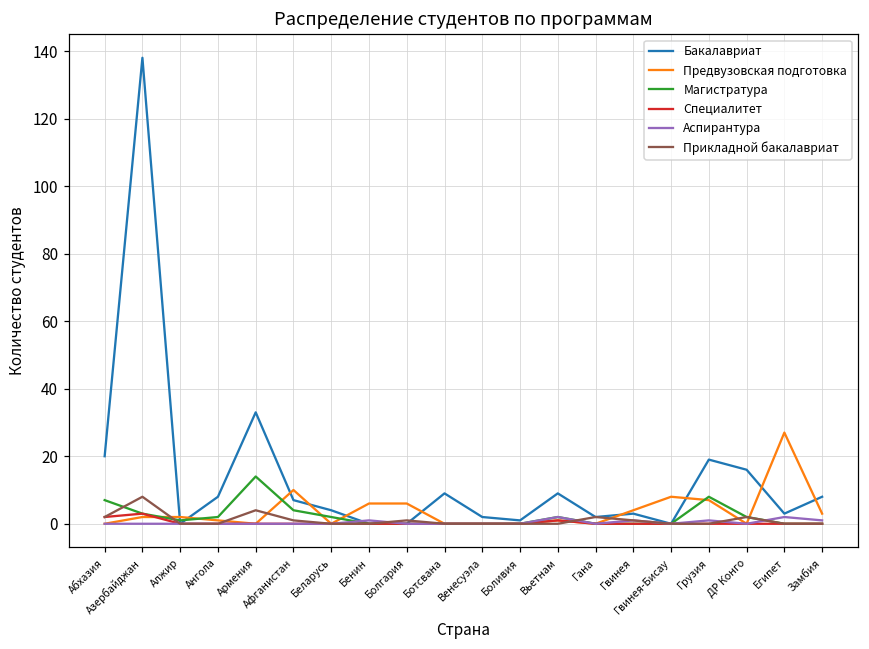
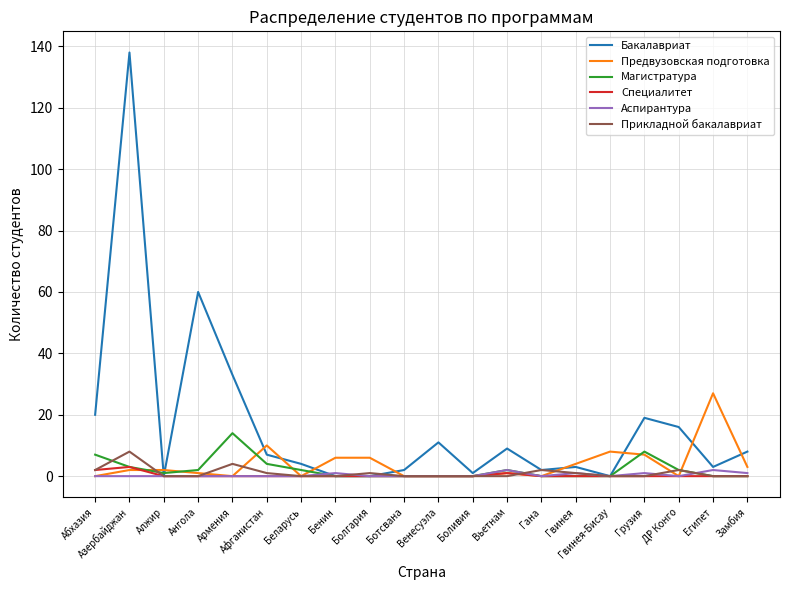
  {
    "Бакалавриат": {
      "Абхазия": 20,
      "Азербайджан": 138,
-     "Ангола": 8,
+     "Ангола": 60,
      "Армения": 33,
      "Афганистан": 7,
      "Беларусь": 4,
-     "Ботсвана": 9,
-     "Венесуэла": 2,
+     "Ботсвана": 2,
+     "Венесуэла": 11,
      "Боливия": 1,
      "Вьетнам": 9,
      "Гвинея": 3,
      "Грузия": 19,
      "ДР Конго": 16,
      "Египет": 3,
      "Замбия": 8
    },
    "Предвузовская подготовка": {
      "Азербайджан": 2,
      "Алжир": 2,
      "Ангола": 1,
      "Афганистан": 10,
      "Бенин": 6,
      "Болгария": 6,
      "Гвинея": 4,
      "Гвинея-Бисау": 8,
      "Грузия": 7,
      "Египет": 27,
      "Замбия": 3
    },
    "Магистратура": {
      "Абхазия": 7,
      "Алжир": 1,
      "Ангола": 2,
      "Армения": 14,
      "Афганистан": 4,
      "Беларусь": 2,
      "Грузия": 8
    },
    "Аспирантура": {
      "Азербайджан": 0,
      "Бенин": 1,
      "Грузия": 1,
      "Египет": 2,
      "Замбия": 1
    },
    "Прикладной бакалавриат": {
      "Азербайджан": 8,
      "Армения": 4,
      "Афганистан": 1,
      "Болгария": 1,
      "Вьетнам": 0
    }
  }
